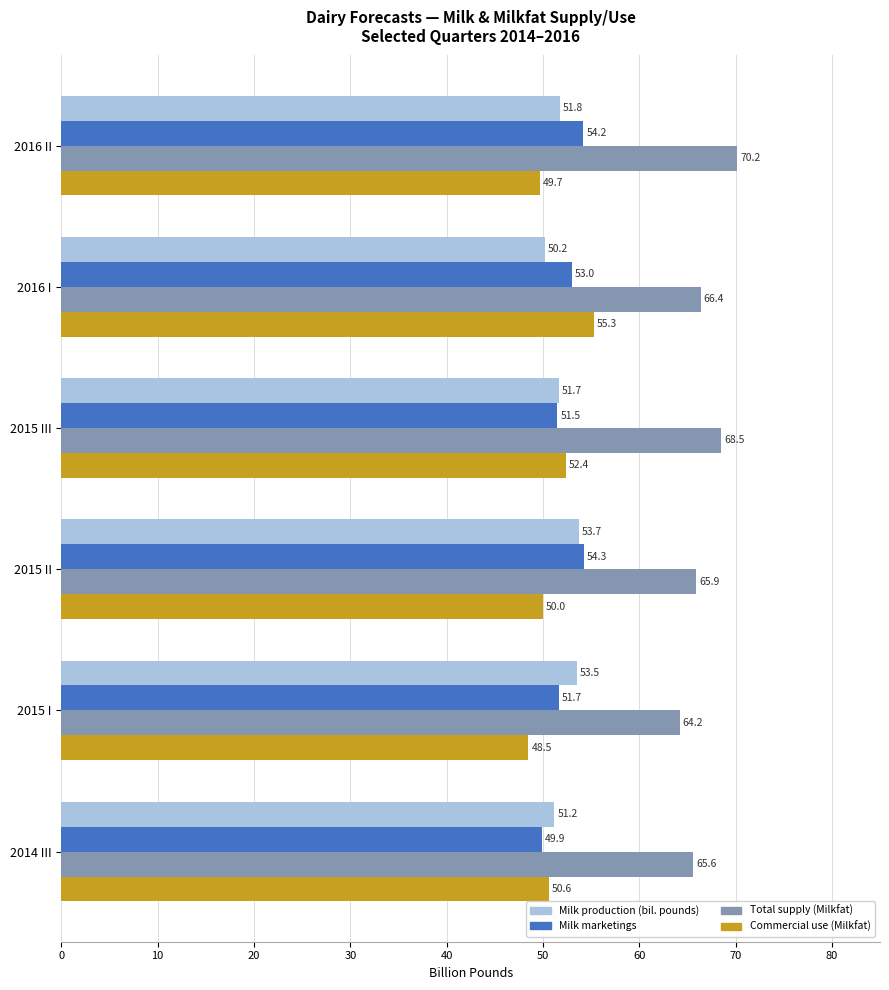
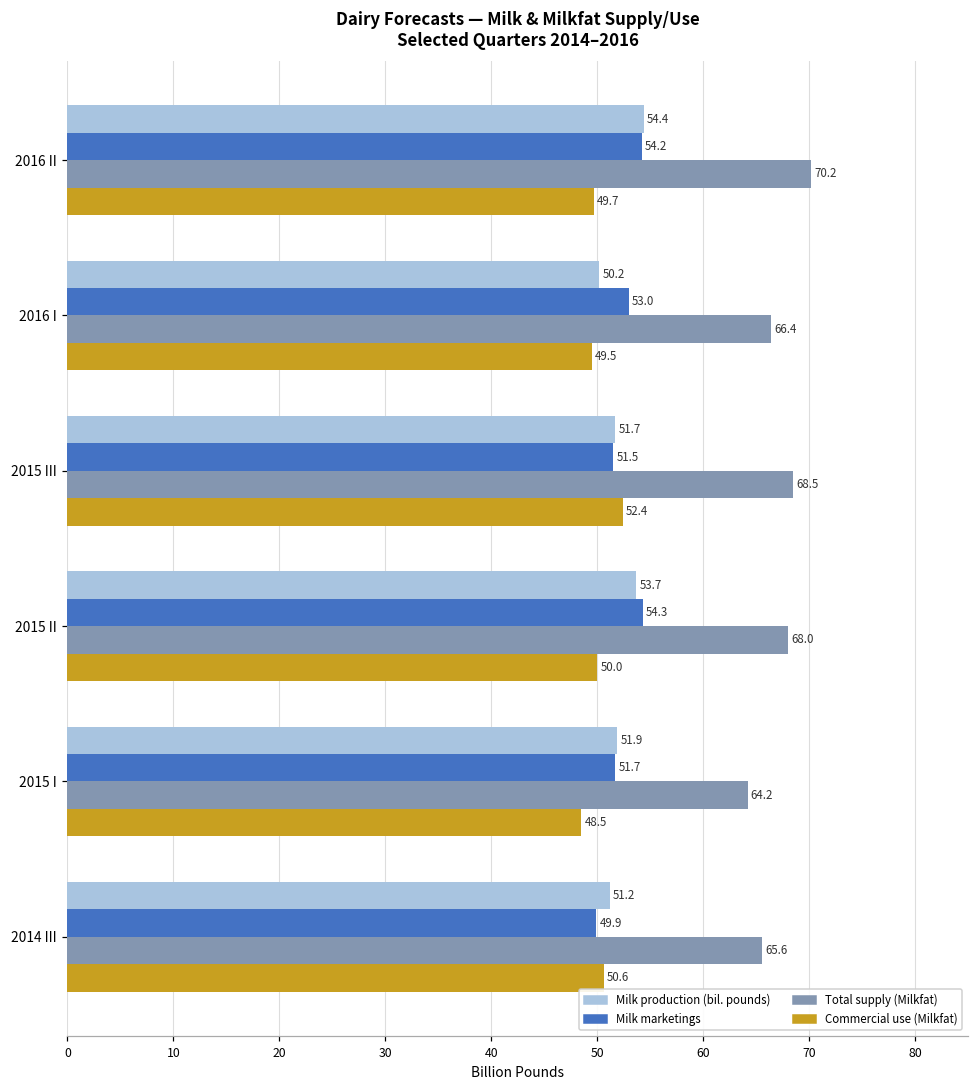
  {
    "Milk production (bil. pounds)": {
-     "2016 II": 51.8,
+     "2016 II": 54.4,
      "2016 I": 50.2,
      "2015 III": 51.7,
      "2015 II": 53.7,
-     "2015 I": 53.5,
+     "2015 I": 51.9,
      "2014 III": 51.2
    },
    "Milk marketings": {
      "2016 II": 54.2,
      "2016 I": 53.0,
      "2015 III": 51.5,
      "2015 II": 54.3,
      "2015 I": 51.7,
      "2014 III": 49.9
    },
    "Total supply (Milkfat)": {
      "2016 II": 70.2,
      "2016 I": 66.4,
      "2015 III": 68.5,
-     "2015 II": 65.9,
+     "2015 II": 68.0,
      "2015 I": 64.2,
      "2014 III": 65.6
    },
    "Commercial use (Milkfat)": {
      "2016 II": 49.7,
-     "2016 I": 55.3,
+     "2016 I": 49.5,
      "2015 III": 52.4,
      "2015 II": 50.0,
      "2015 I": 48.5,
      "2014 III": 50.6
    }
  }
